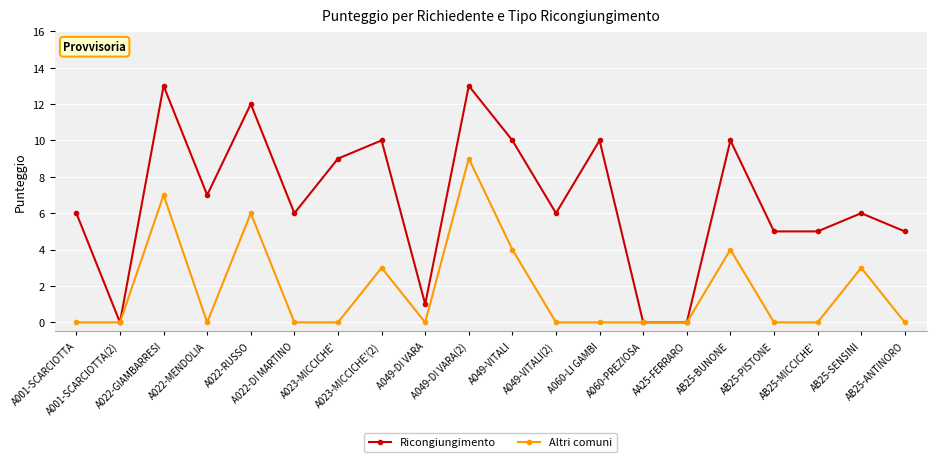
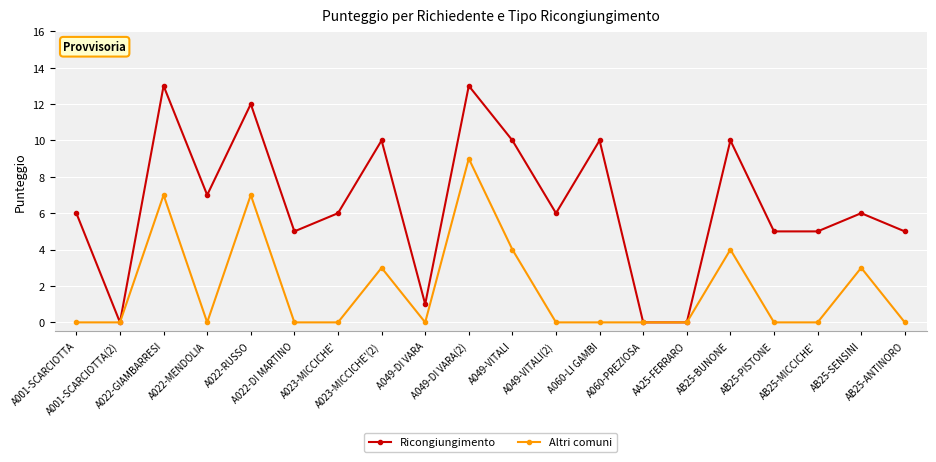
  {
    "Ricongiungimento": {
      "A001-SCARCIOTTA": 6,
      "A022-GIAMBARRESI": 13,
      "A022-MENDOLIA": 7,
      "A022-RUSSO": 12,
-     "A022-DI MARTINO": 6,
-     "A023-MICCICHE'": 9,
+     "A022-DI MARTINO": 5,
+     "A023-MICCICHE'": 6,
      "A023-MICCICHE'(2)": 10,
      "A049-DI VARA": 1,
      "A049-DI VARA(2)": 13,
      "A049-VITALI": 10,
      "A049-VITALI(2)": 6,
      "A060-LI GAMBI": 10,
      "AB25-BUNONE": 10,
      "AB25-PISTONE": 5,
      "AB25-MICCICHE'": 5,
      "AB25-SENSINI": 6,
      "AB25-ANTINORO": 5
    },
    "Altri comuni": {
      "A001-SCARCIOTTA": 0,
      "A022-GIAMBARRESI": 7,
      "A022-MENDOLIA": 0,
-     "A022-RUSSO": 6,
+     "A022-RUSSO": 7,
      "A022-DI MARTINO": 0,
      "A023-MICCICHE'": 0,
      "A023-MICCICHE'(2)": 3,
      "A049-DI VARA": 0,
      "A049-DI VARA(2)": 9,
      "A049-VITALI": 4,
      "A049-VITALI(2)": 0,
      "A060-LI GAMBI": 0,
      "AB25-BUNONE": 4,
      "AB25-PISTONE": 0,
      "AB25-MICCICHE'": 0,
      "AB25-SENSINI": 3,
      "AB25-ANTINORO": 0
    }
  }
